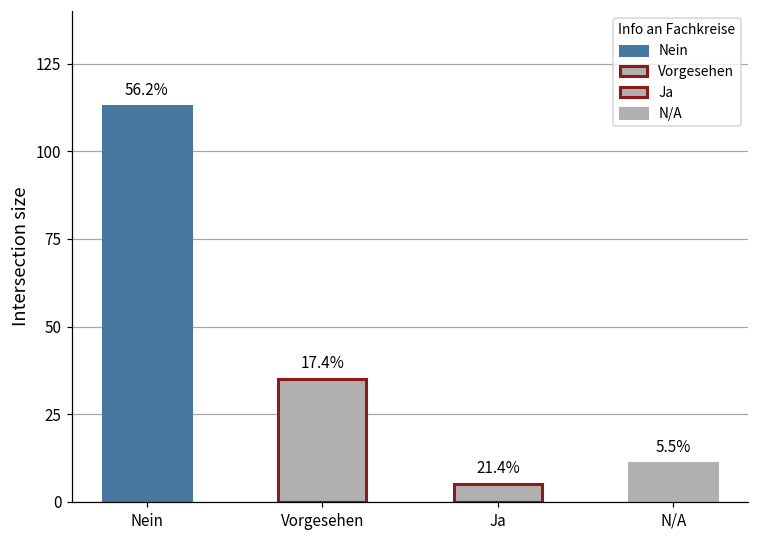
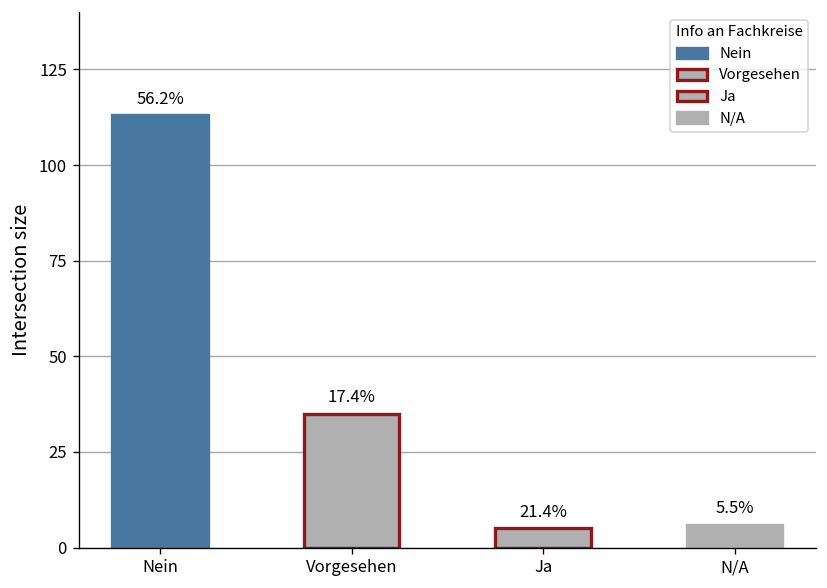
  {
-   "N/A": 11
+   "N/A": 6
  }
